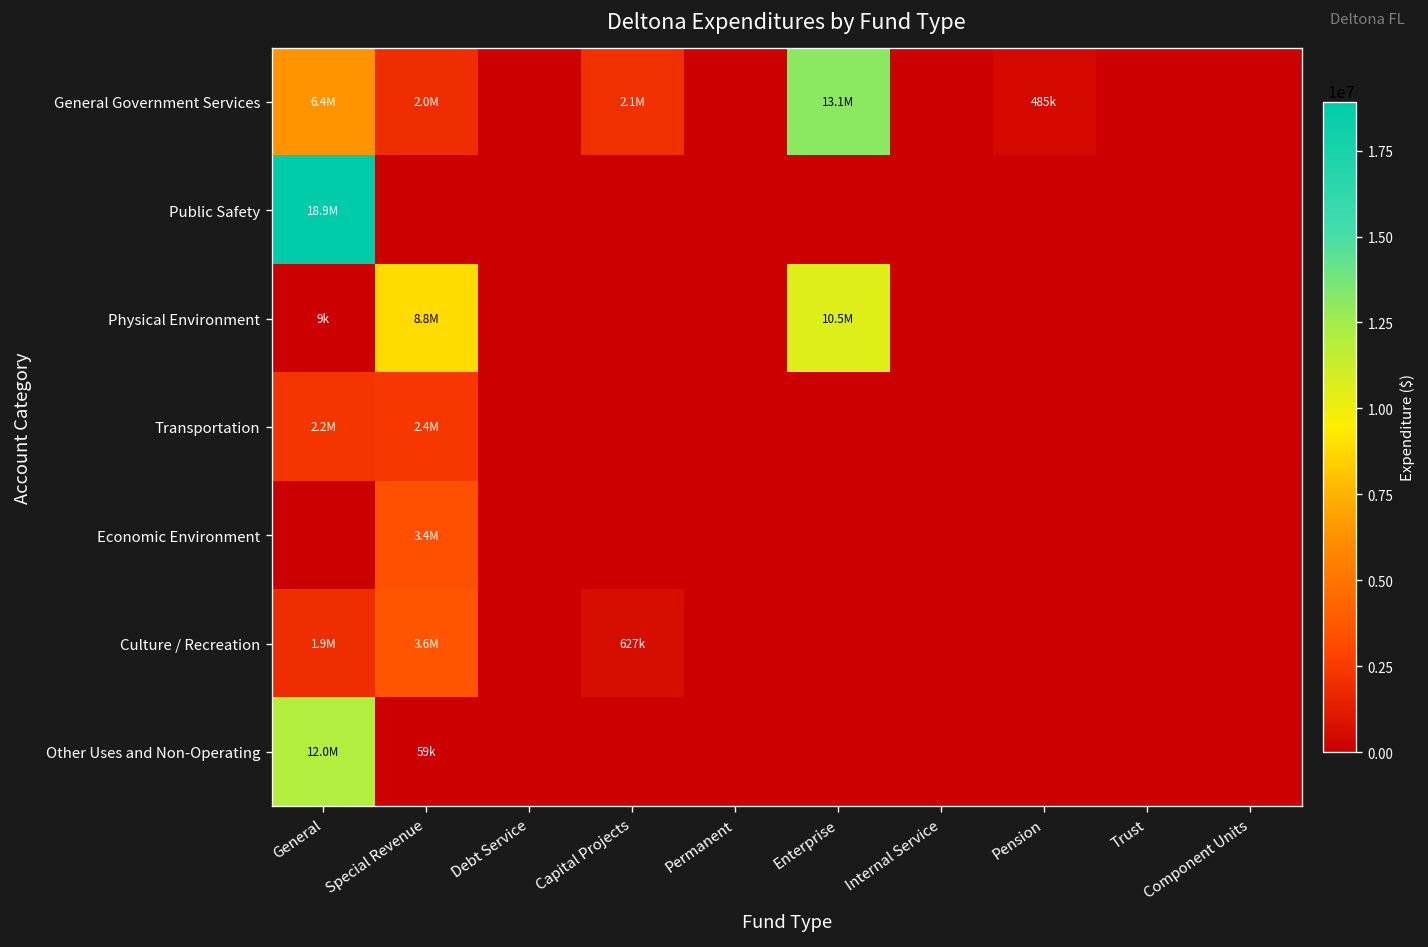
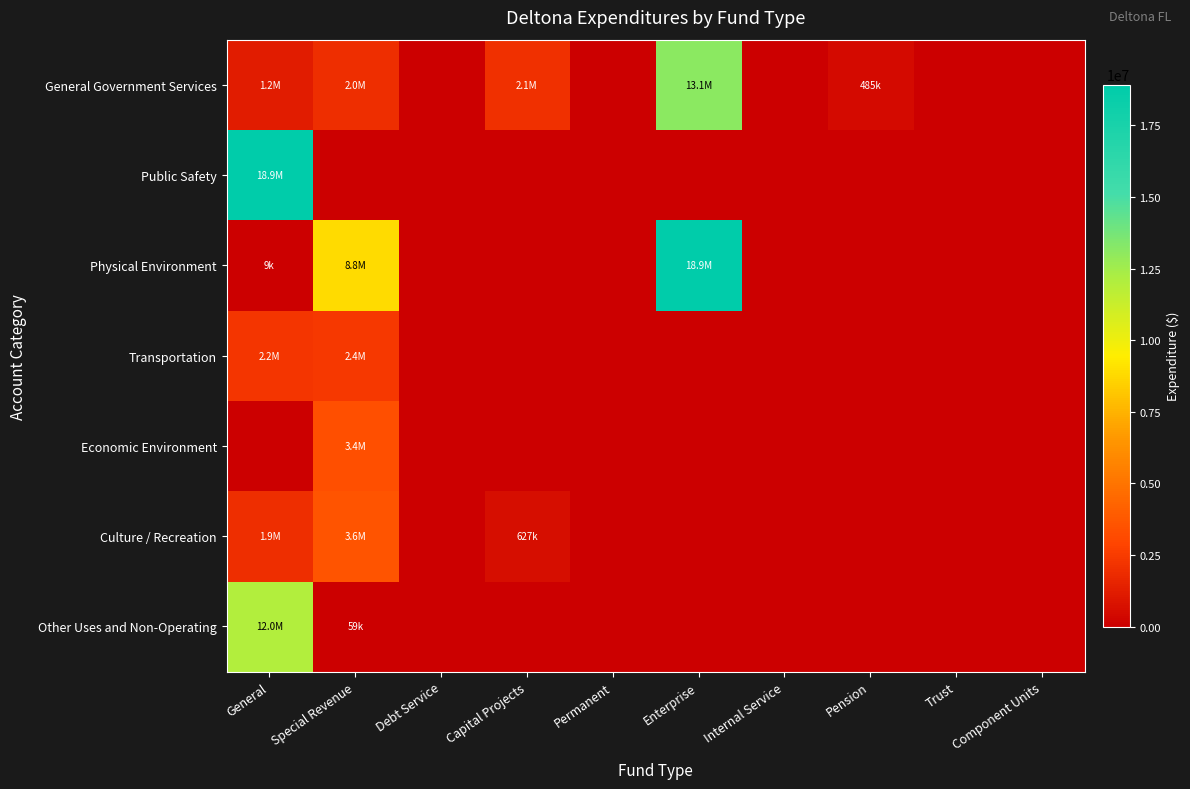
  {
    "General Government Services": {
-     "General": "6.4M",
+     "General": "1.2M",
      "Special Revenue": "2.0M",
      "Capital Projects": "2.1M",
      "Enterprise": "13.1M",
      "Pension": "485k"
    },
    "Public Safety": {
      "General": "18.9M"
    },
    "Physical Environment": {
      "General": "9k",
      "Special Revenue": "8.8M",
-     "Enterprise": "10.5M"
+     "Enterprise": "18.9M"
    },
    "Transportation": {
      "General": "2.2M",
      "Special Revenue": "2.4M"
    },
    "Economic Environment": {
      "Special Revenue": "3.4M"
    },
    "Culture / Recreation": {
      "General": "1.9M",
      "Special Revenue": "3.6M",
      "Capital Projects": "627k"
    },
    "Other Uses and Non-Operating": {
      "General": "12.0M",
      "Special Revenue": "59k"
    }
  }
